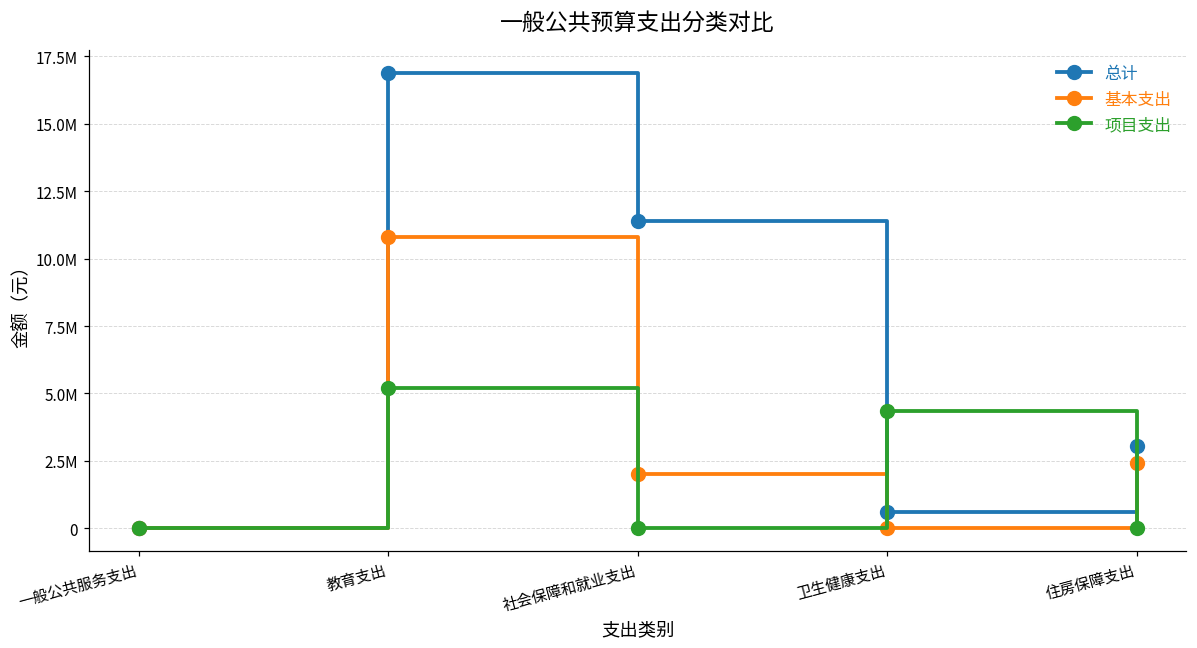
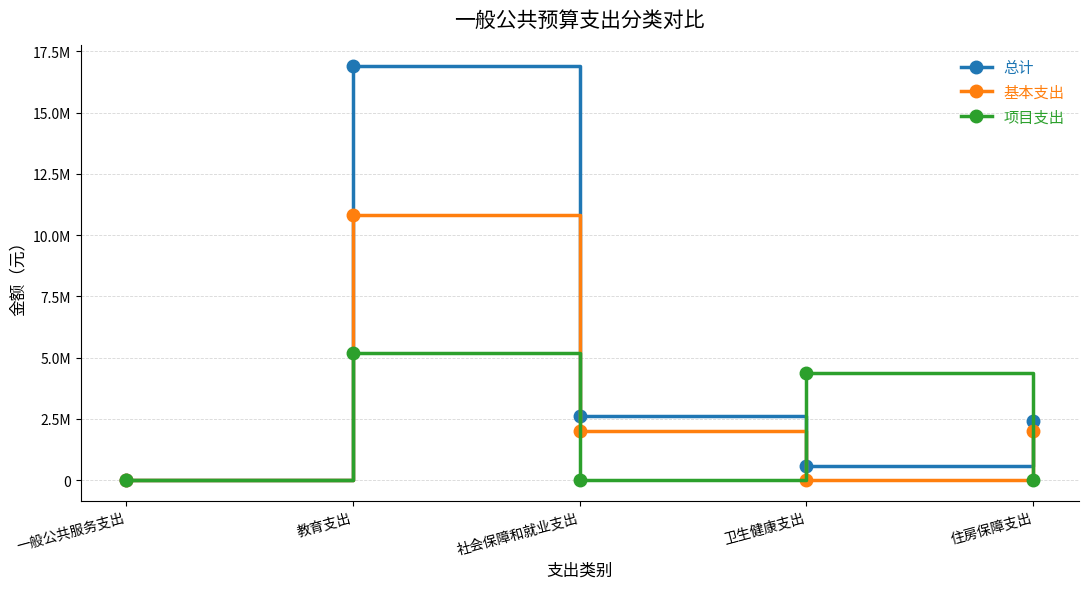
  {
    "总计": {
      "教育支出": 16900000,
-     "社会保障和就业支出": 11400000,
+     "社会保障和就业支出": 2600000,
      "卫生健康支出": 600000,
-     "住房保障支出": 3100000
+     "住房保障支出": 2400000
    },
    "基本支出": {
      "教育支出": 10800000,
      "社会保障和就业支出": 2000000,
      "卫生健康支出": 0,
-     "住房保障支出": 2400000
+     "住房保障支出": 2000000
    },
    "项目支出": {
      "教育支出": 5200000,
      "社会保障和就业支出": 0,
      "卫生健康支出": 4400000,
      "住房保障支出": 0
    }
  }
